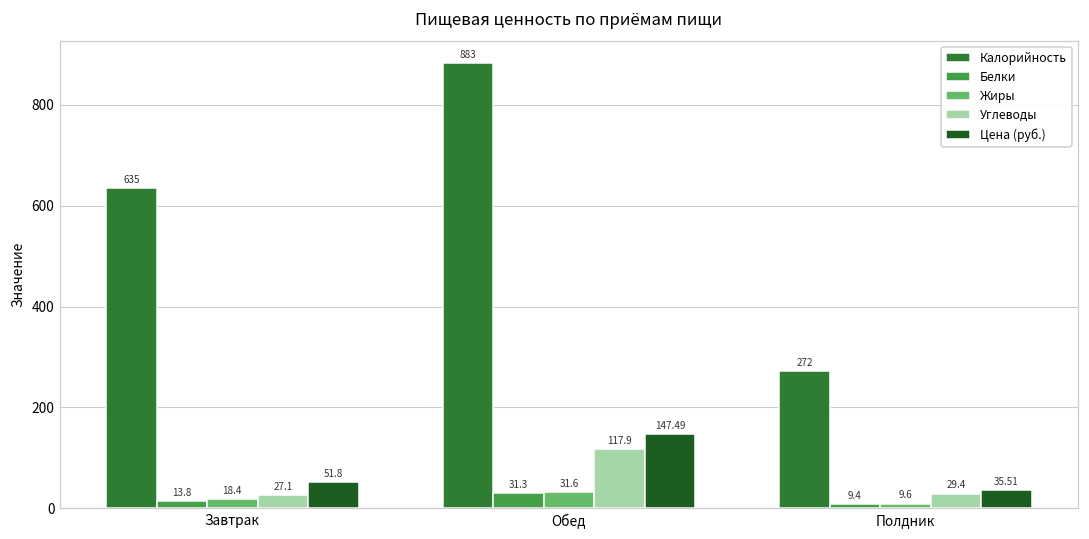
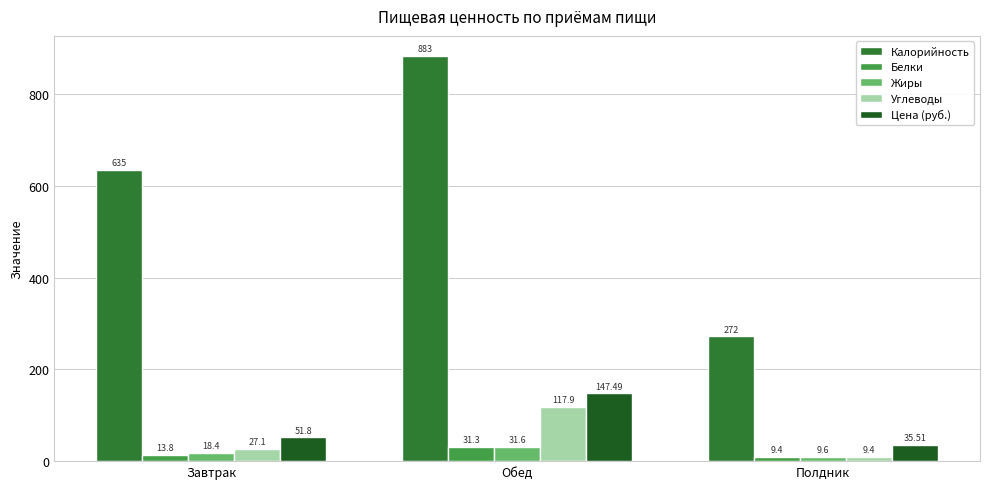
  {
    "Углеводы": {
      "Завтрак": 27.1,
      "Обед": 117.9,
-     "Полдник": 29.4
+     "Полдник": 9.4
    }
  }
